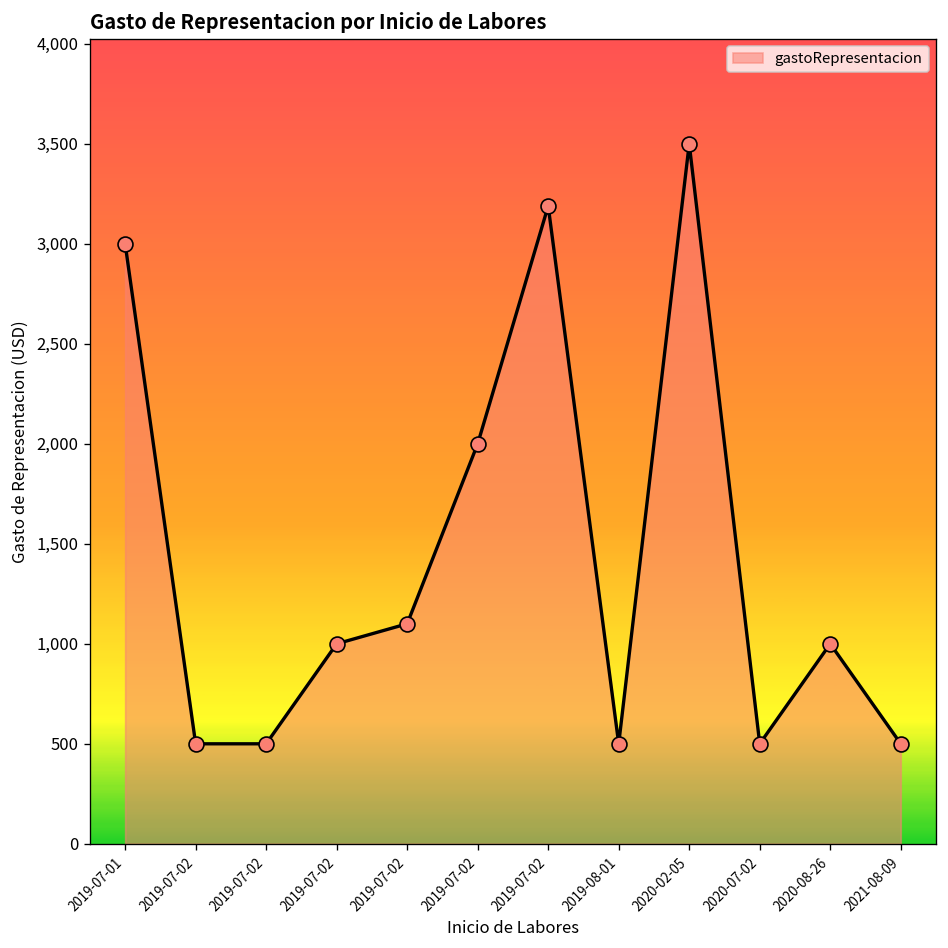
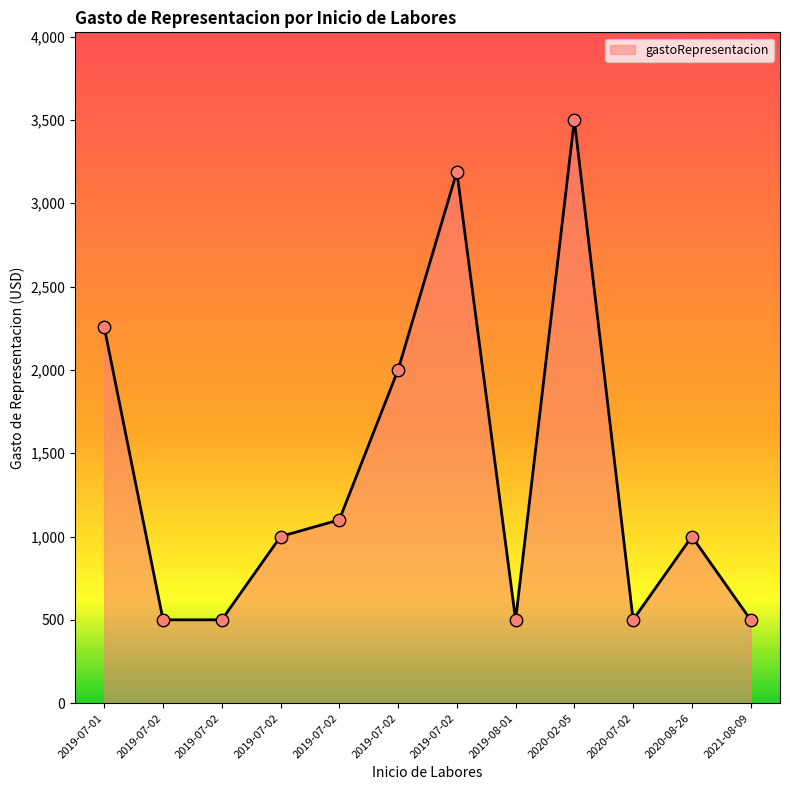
  {
-   "2019-07-01": "3,000",
+   "2019-07-01": "2,260",
    "2019-08-01": "500",
    "2020-02-05": "3,500",
    "2020-07-02": "500",
    "2020-08-26": "1,000",
    "2021-08-09": "500"
  }
